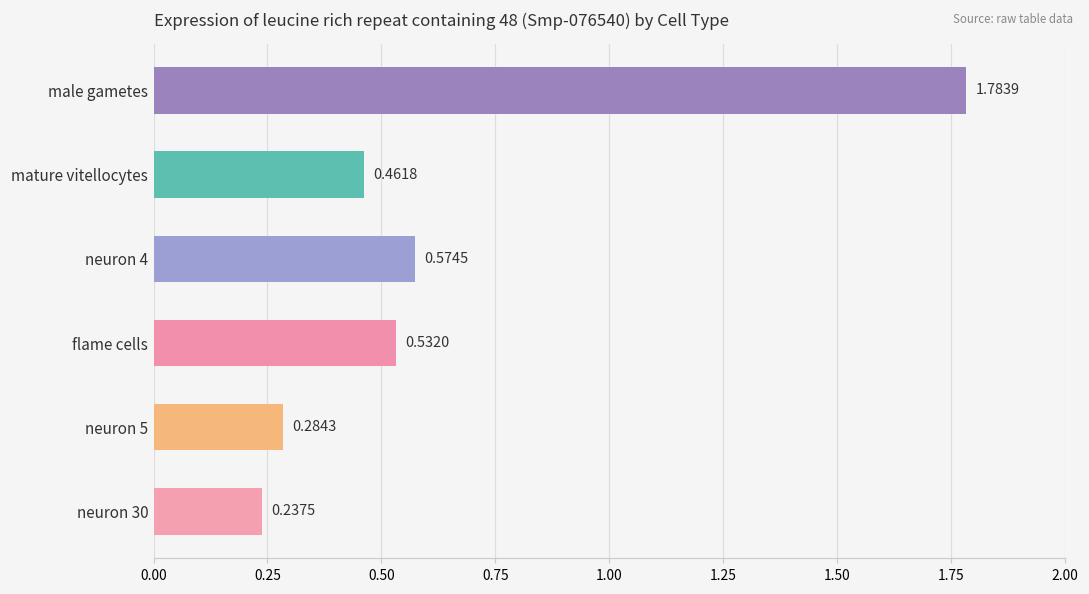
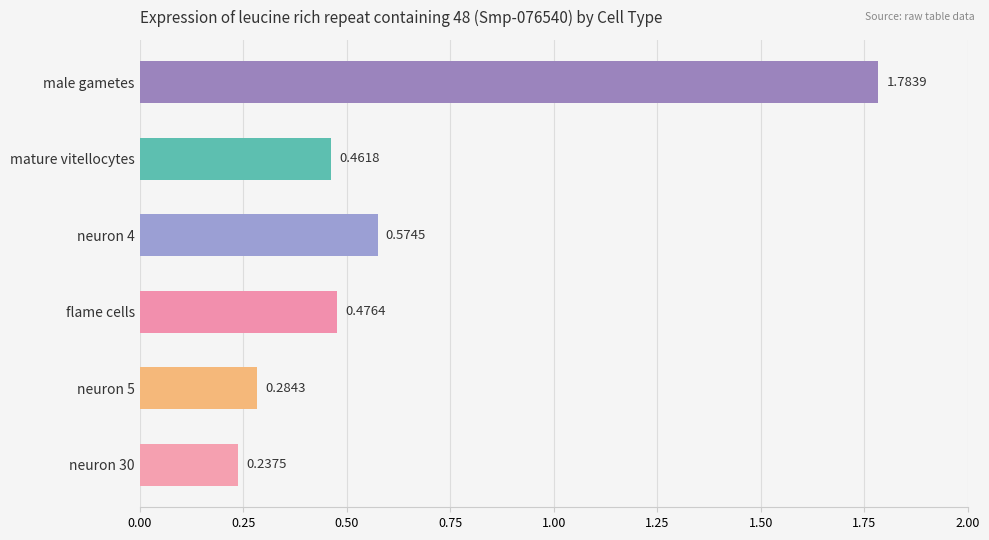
  {
    "male gametes": 1.7839,
    "mature vitellocytes": 0.4618,
    "neuron 4": 0.5745,
-   "flame cells": 0.5320,
+   "flame cells": 0.4764,
    "neuron 5": 0.2843,
    "neuron 30": 0.2375
  }
